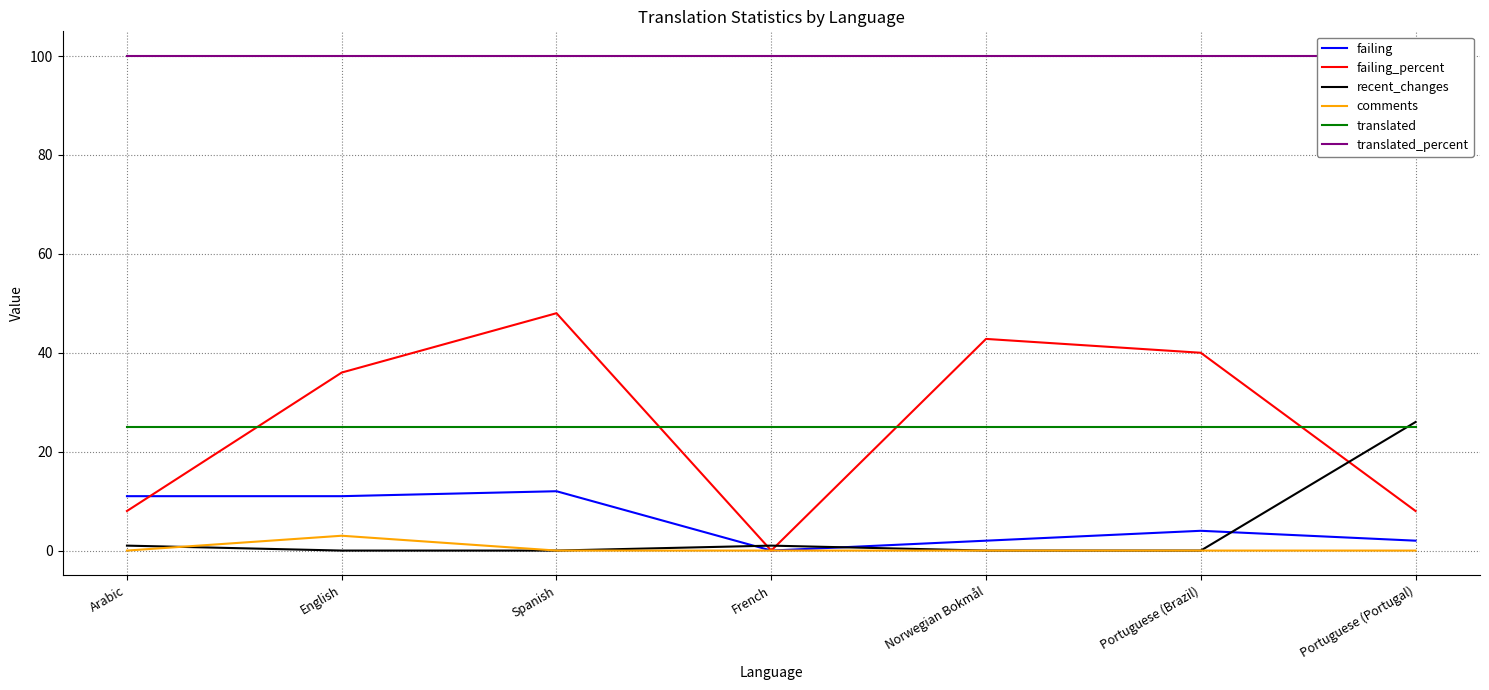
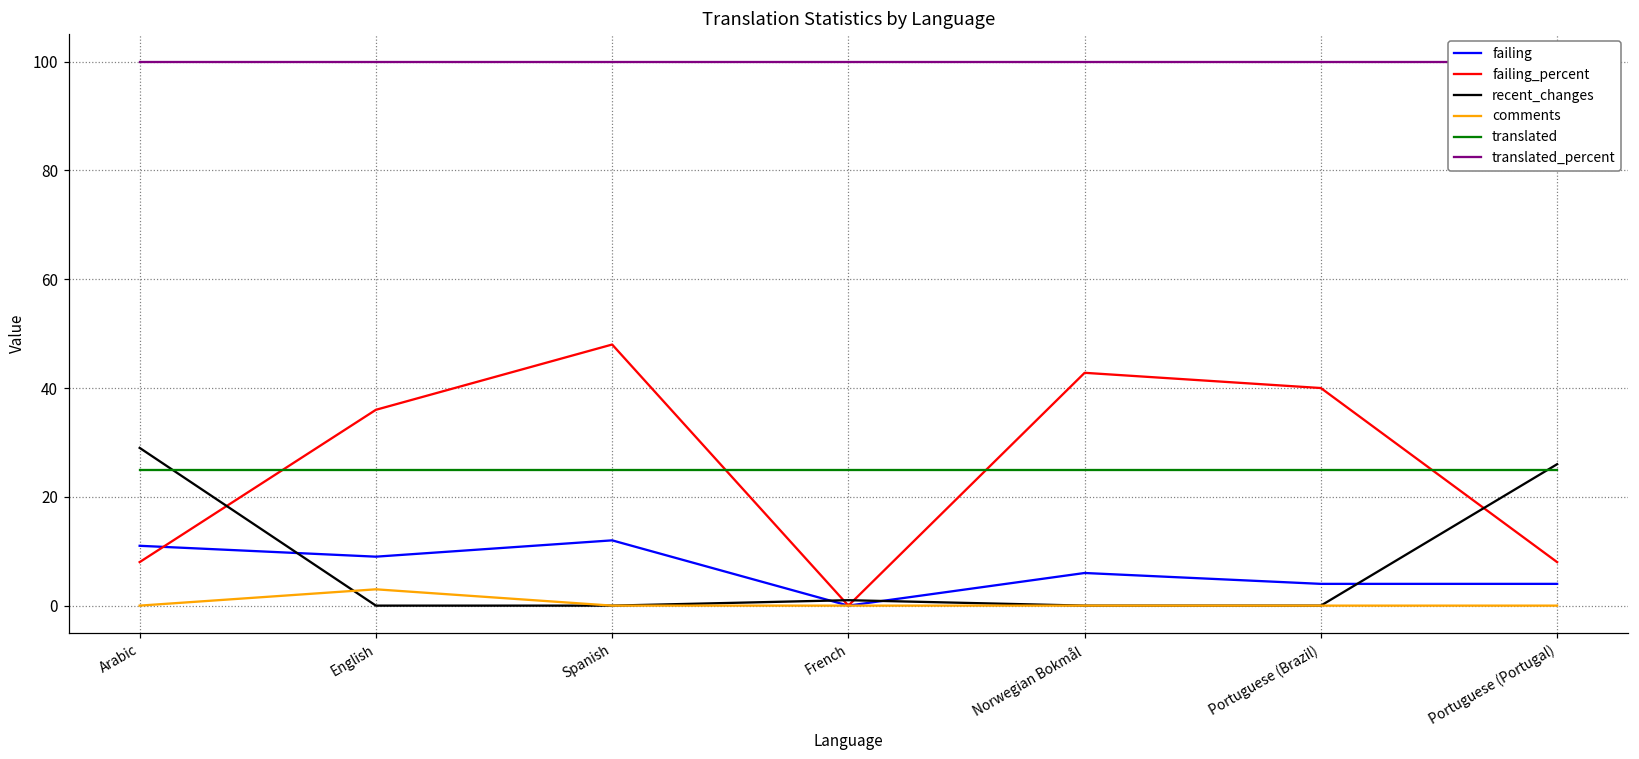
  {
    "failing": {
      "Arabic": 11,
-     "English": 11,
+     "English": 9,
      "Spanish": 12,
-     "Norwegian Bokmål": 2,
+     "Norwegian Bokmål": 6,
      "Portuguese (Brazil)": 4,
-     "Portuguese (Portugal)": 2
+     "Portuguese (Portugal)": 4
    },
    "failing_percent": {
      "Arabic": 8,
      "English": 36,
      "Spanish": 48,
      "Norwegian Bokmål": 43,
      "Portuguese (Brazil)": 40,
      "Portuguese (Portugal)": 8
    },
    "recent_changes": {
-     "Arabic": 1,
+     "Arabic": 29,
      "English": 0,
      "French": 1,
      "Portuguese (Portugal)": 26
    },
    "comments": {
      "Arabic": 0,
      "English": 3,
      "Portuguese (Portugal)": 0
    },
    "translated": {
      "Arabic": 25,
      "English": 25,
      "Spanish": 25,
      "French": 25,
      "Norwegian Bokmål": 25,
      "Portuguese (Brazil)": 25,
      "Portuguese (Portugal)": 25
    },
    "translated_percent": {
      "Arabic": 100,
      "English": 100,
      "Spanish": 100,
      "French": 100,
      "Norwegian Bokmål": 100,
      "Portuguese (Brazil)": 100
    }
  }
